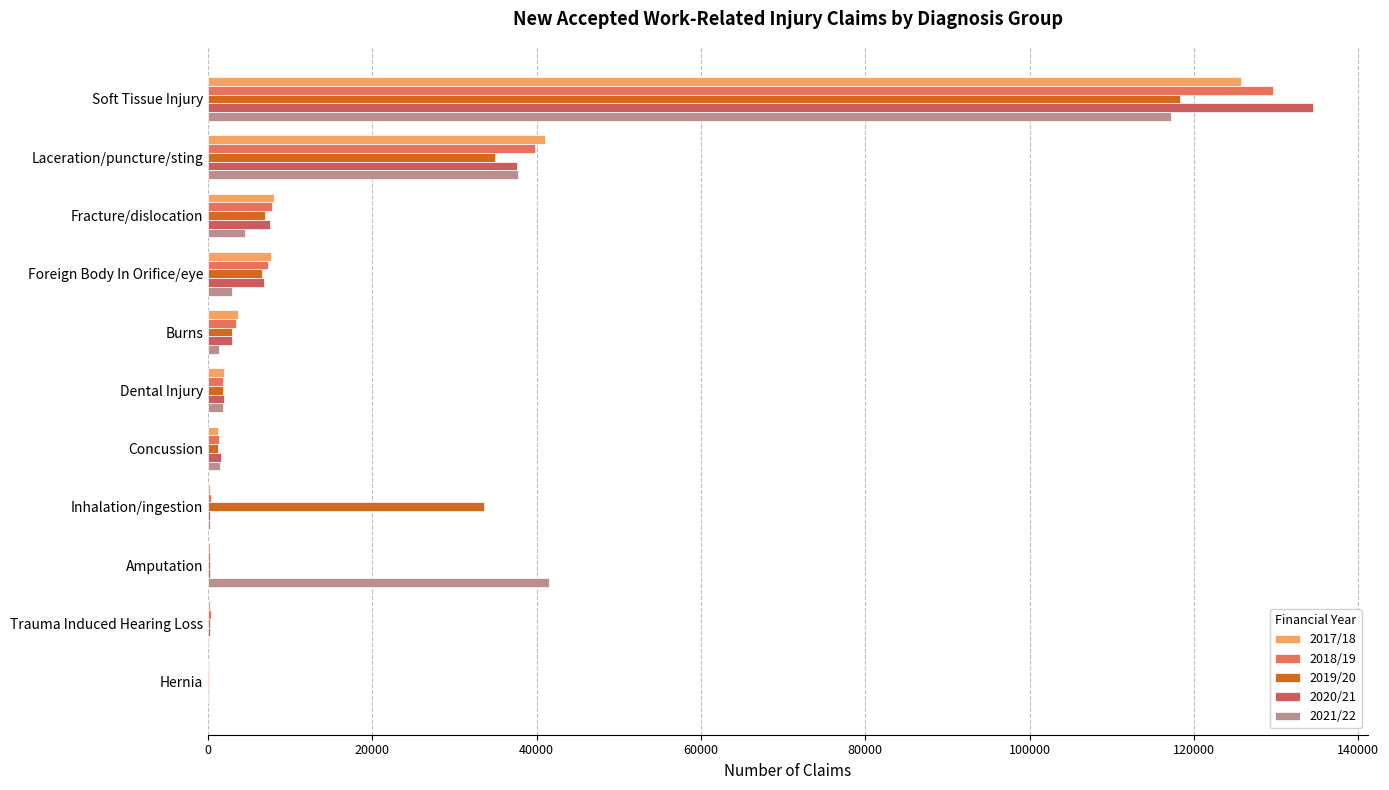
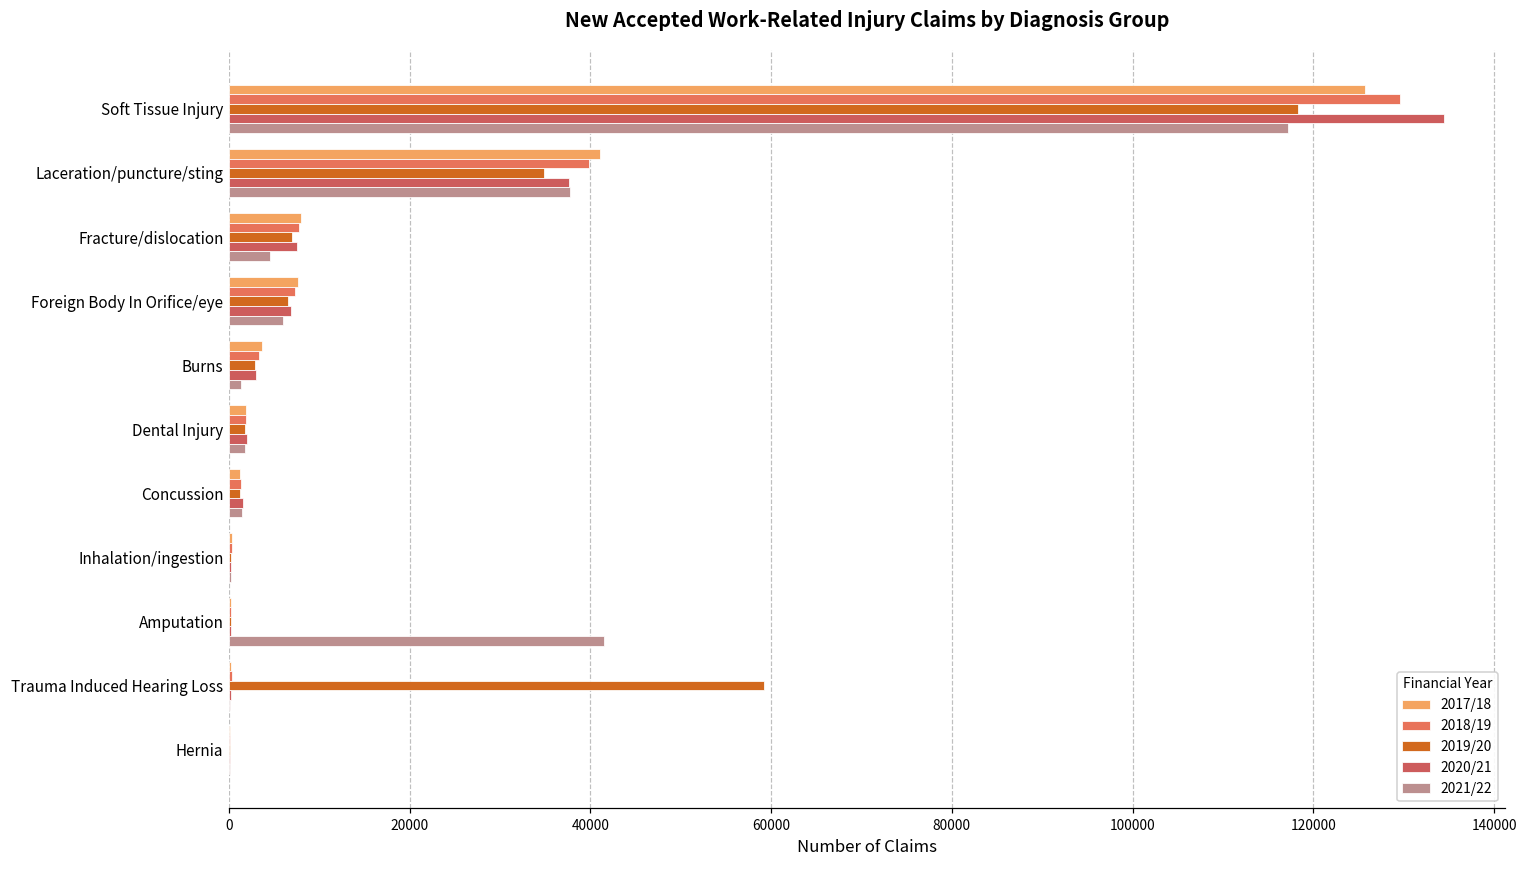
  {
    "2019/20": {
      "Soft Tissue Injury": 118000,
      "Laceration/puncture/sting": 35000,
      "Fracture/dislocation": 7000,
      "Foreign Body In Orifice/eye": 7000,
      "Burns": 3000,
      "Dental Injury": 2000,
      "Concussion": 1000,
-     "Inhalation/ingestion": 34000,
-     "Trauma Induced Hearing Loss": 0
+     "Inhalation/ingestion": 0,
+     "Trauma Induced Hearing Loss": 59000
    },
    "2021/22": {
      "Soft Tissue Injury": 117000,
      "Laceration/puncture/sting": 38000,
      "Fracture/dislocation": 5000,
-     "Foreign Body In Orifice/eye": 3000,
+     "Foreign Body In Orifice/eye": 6000,
      "Burns": 1000,
      "Dental Injury": 2000,
      "Concussion": 1000,
      "Amputation": 42000
    }
  }
